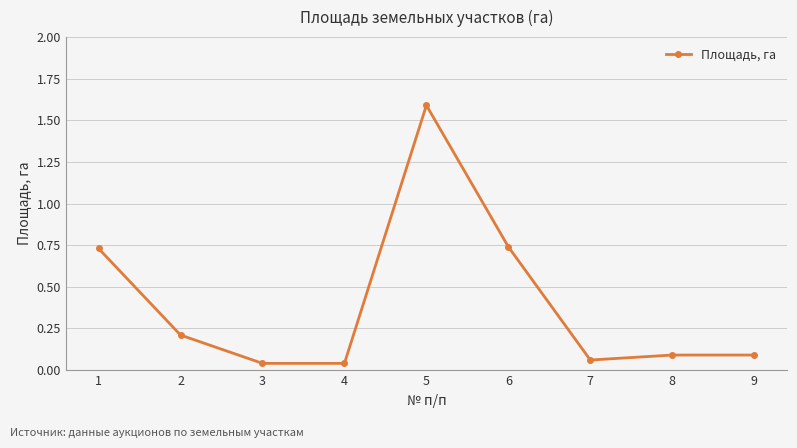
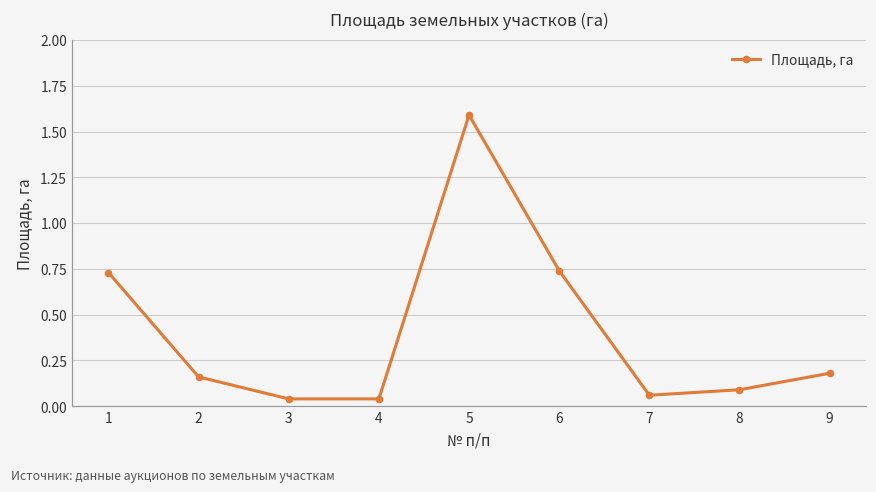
  {
    "1": 0.73,
-   "2": 0.21,
+   "2": 0.16,
    "3": 0.04,
    "4": 0.04,
    "5": 1.59,
    "6": 0.74,
    "7": 0.06,
    "8": 0.09,
-   "9": 0.09
+   "9": 0.18
  }
